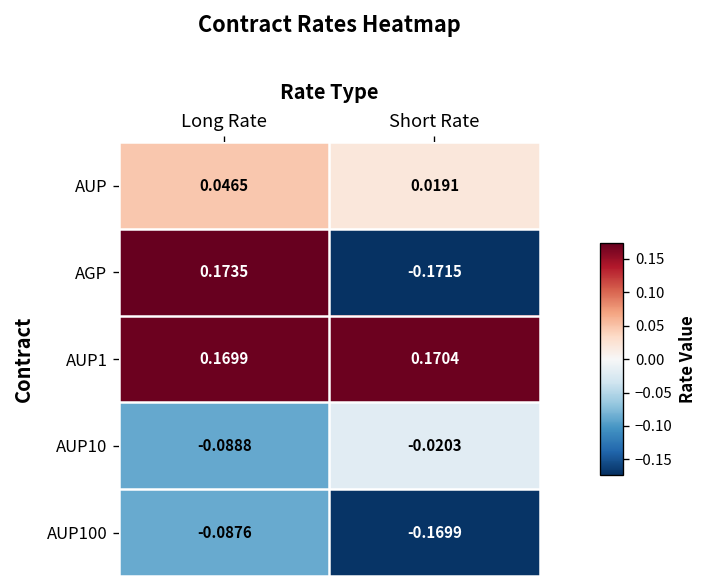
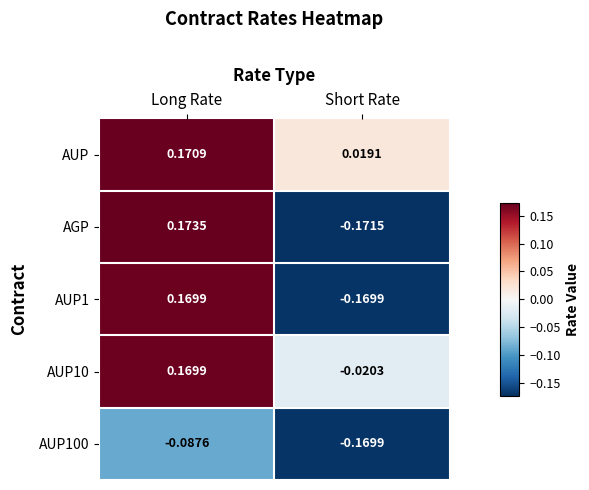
  {
    "AUP": {
-     "Long Rate": 0.0465,
+     "Long Rate": 0.1709,
      "Short Rate": 0.0191
    },
    "AGP": {
      "Long Rate": 0.1735,
      "Short Rate": -0.1715
    },
    "AUP1": {
      "Long Rate": 0.1699,
-     "Short Rate": 0.1704
+     "Short Rate": -0.1699
    },
    "AUP10": {
-     "Long Rate": -0.0888,
+     "Long Rate": 0.1699,
      "Short Rate": -0.0203
    },
    "AUP100": {
      "Long Rate": -0.0876,
      "Short Rate": -0.1699
    }
  }
